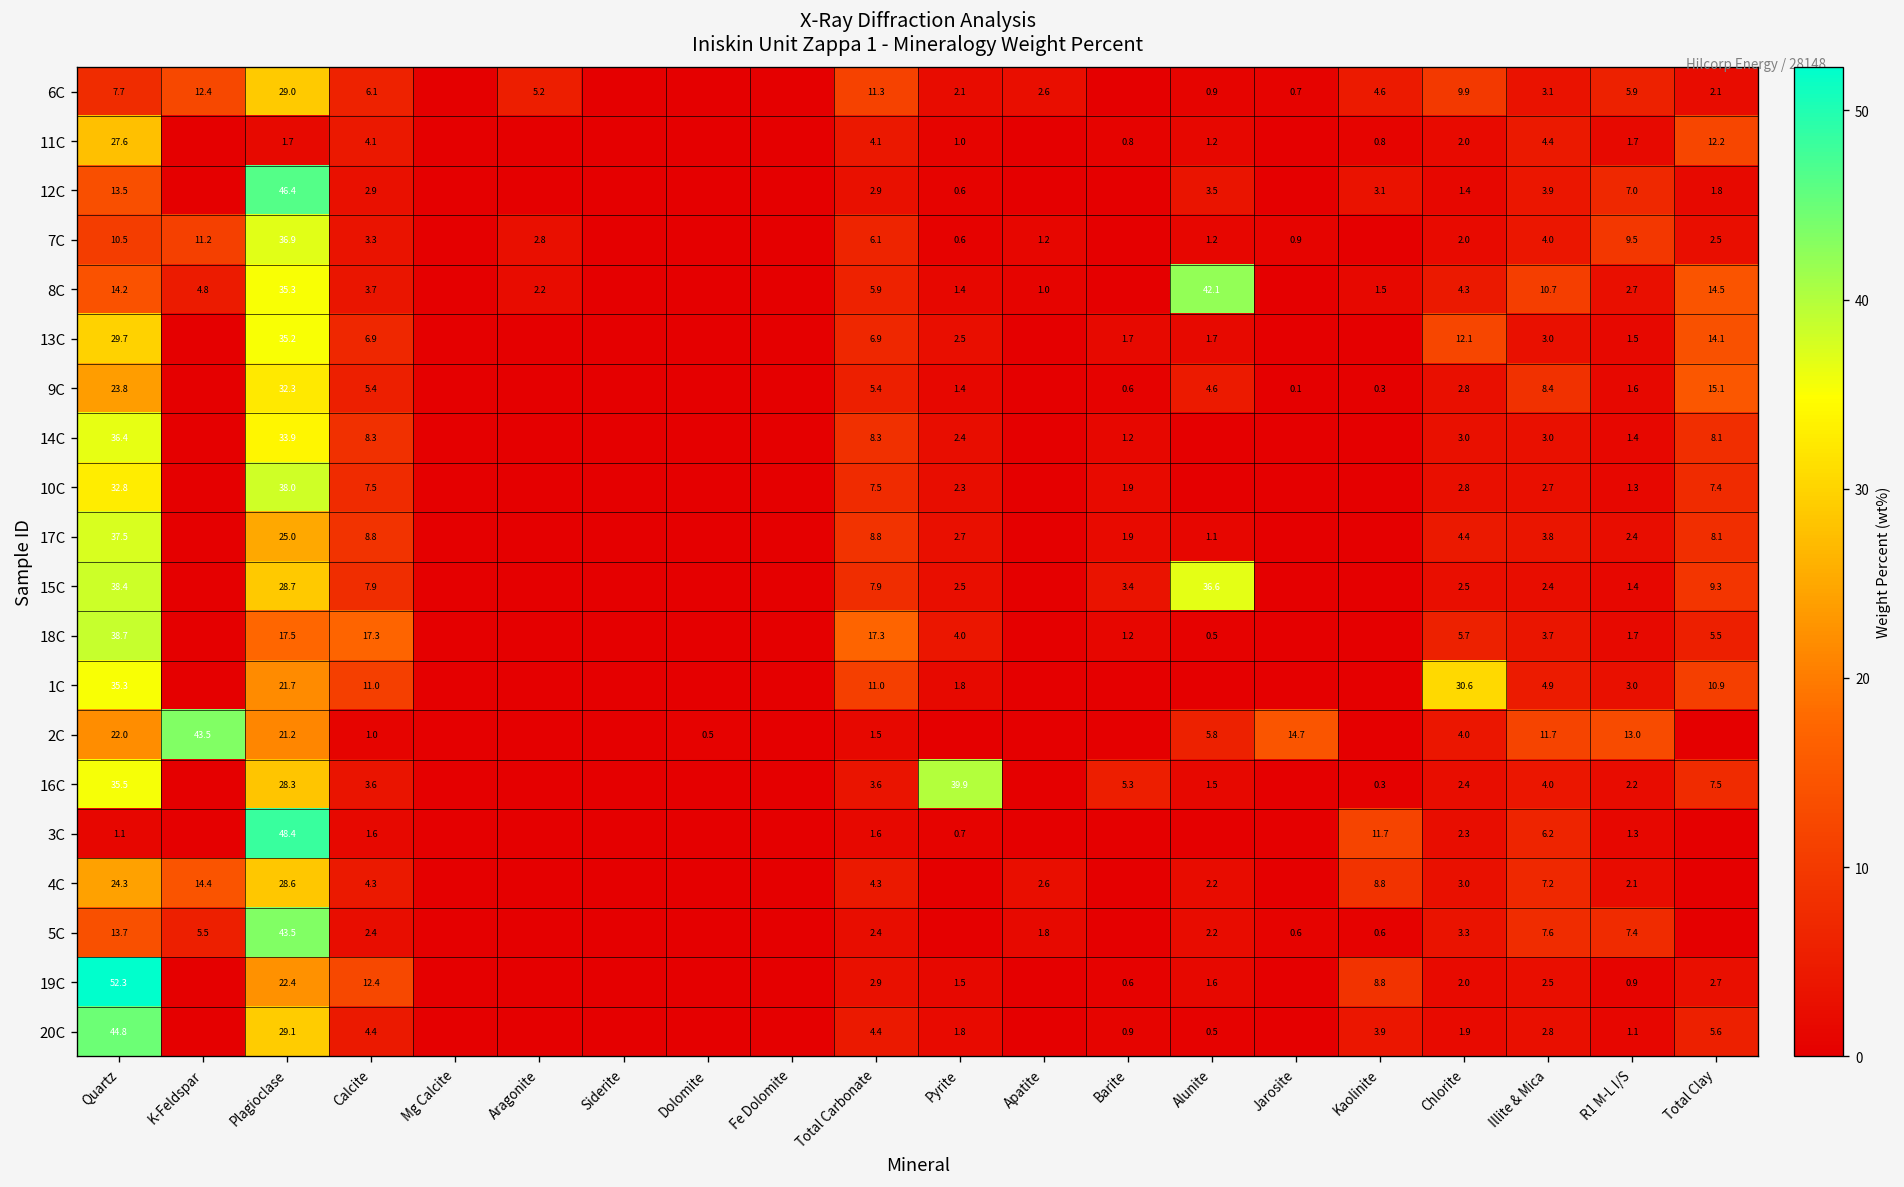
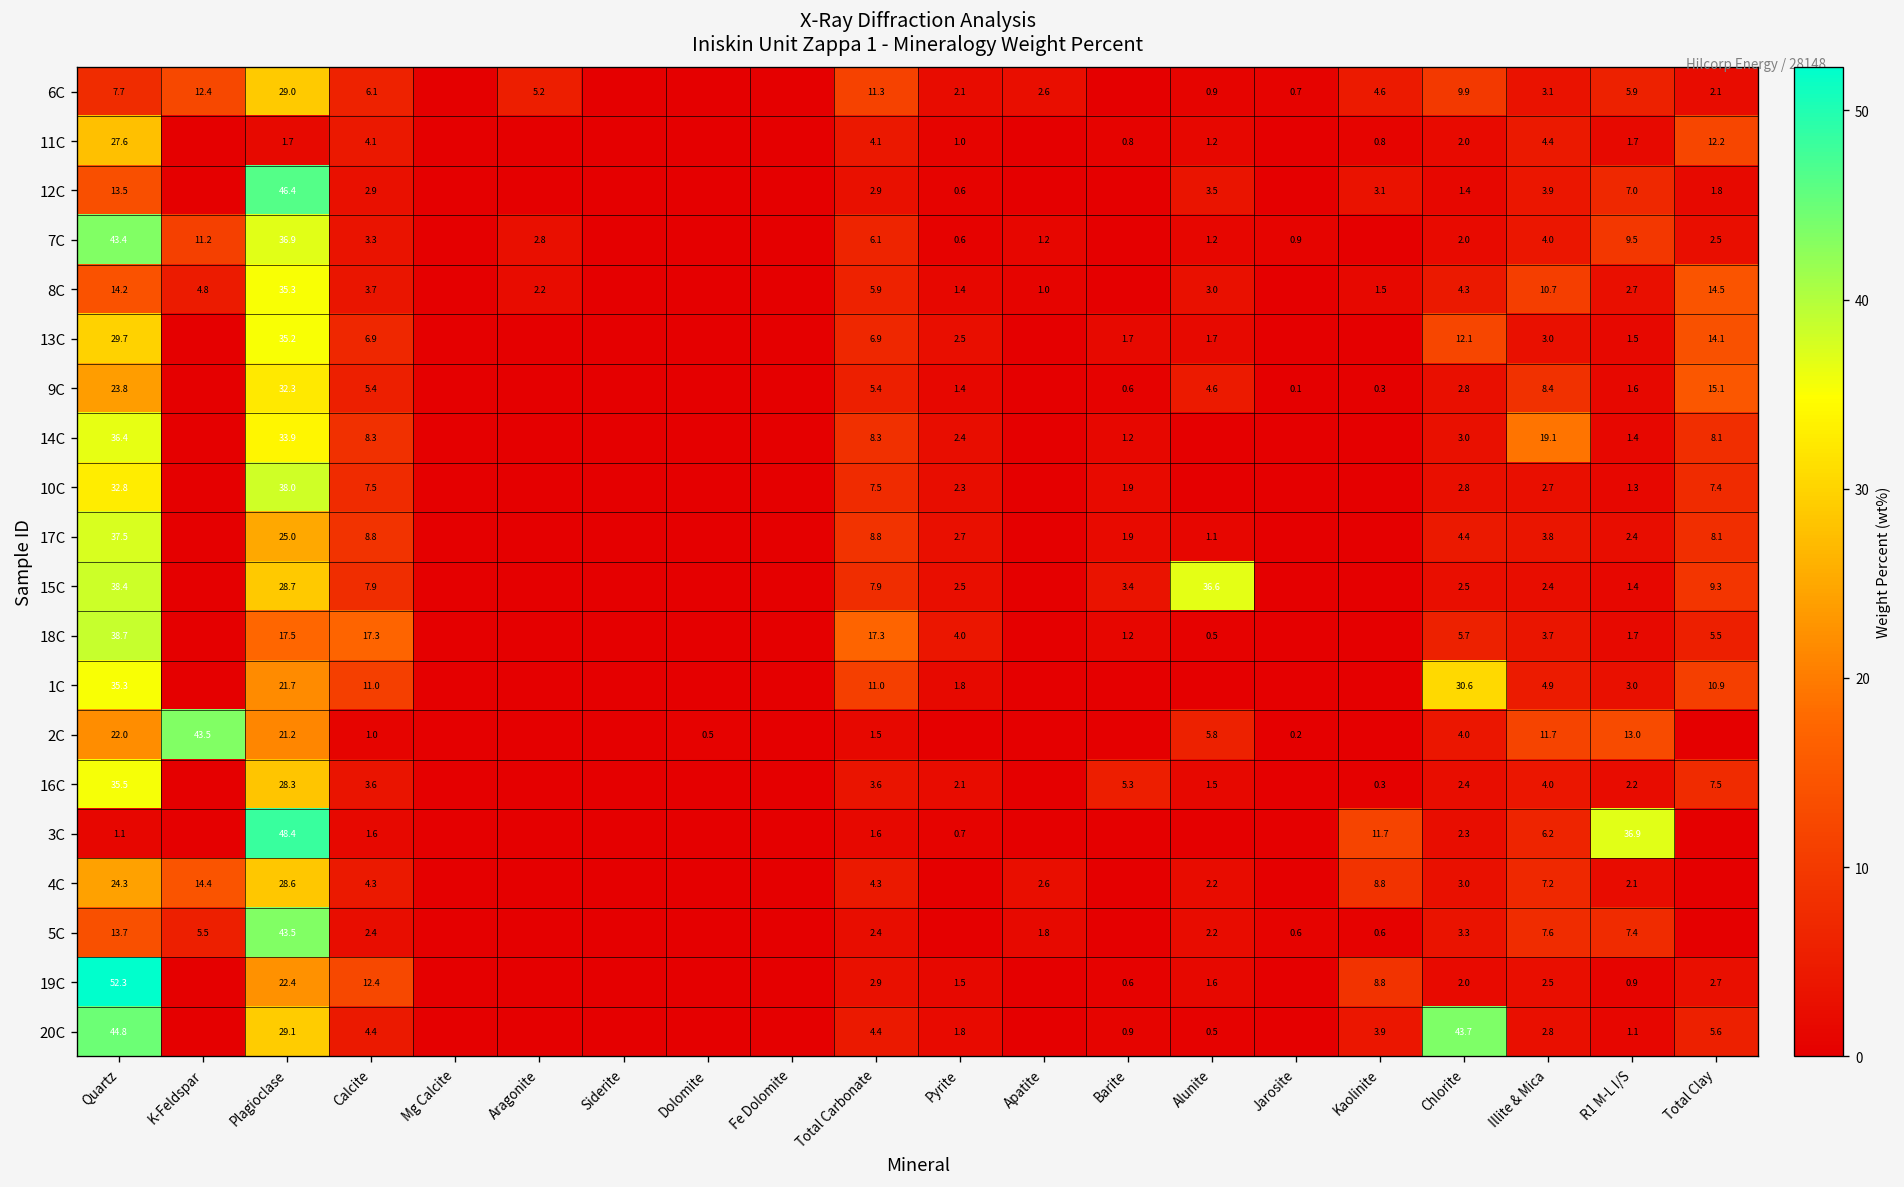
  {
    "7C": {
-     "Quartz": 10.5,
+     "Quartz": 43.4,
      "K-Feldspar": 11.2,
      "Plagioclase": 36.9,
      "Calcite": 3.3,
      "Aragonite": 2.8,
      "Total Carbonate": 6.1,
      "Pyrite": 0.6,
      "Apatite": 1.2,
      "Alunite": 1.2,
      "Jarosite": 0.9,
      "Chlorite": 2.0,
      "Illite & Mica": 4.0,
      "R1 M-L I/S": 9.5,
      "Total Clay": 2.5
    },
    "8C": {
      "Quartz": 14.2,
      "K-Feldspar": 4.8,
      "Plagioclase": 35.3,
      "Calcite": 3.7,
      "Aragonite": 2.2,
      "Total Carbonate": 5.9,
      "Pyrite": 1.4,
      "Apatite": 1.0,
-     "Alunite": 42.1,
+     "Alunite": 3.0,
      "Kaolinite": 1.5,
      "Chlorite": 4.3,
      "Illite & Mica": 10.7,
      "R1 M-L I/S": 2.7,
      "Total Clay": 14.5
    },
    "14C": {
      "Quartz": 36.4,
      "Plagioclase": 33.9,
      "Calcite": 8.3,
      "Total Carbonate": 8.3,
      "Pyrite": 2.4,
      "Barite": 1.2,
      "Chlorite": 3.0,
-     "Illite & Mica": 3.0,
+     "Illite & Mica": 19.1,
      "R1 M-L I/S": 1.4,
      "Total Clay": 8.1
    },
    "2C": {
      "Quartz": 22.0,
      "K-Feldspar": 43.5,
      "Plagioclase": 21.2,
      "Calcite": 1.0,
      "Dolomite": 0.5,
      "Total Carbonate": 1.5,
      "Alunite": 5.8,
-     "Jarosite": 14.7,
+     "Jarosite": 0.2,
      "Chlorite": 4.0,
      "Illite & Mica": 11.7,
      "R1 M-L I/S": 13.0
    },
    "16C": {
      "Quartz": 35.5,
      "Plagioclase": 28.3,
      "Calcite": 3.6,
      "Total Carbonate": 3.6,
-     "Pyrite": 39.9,
+     "Pyrite": 2.1,
      "Barite": 5.3,
      "Alunite": 1.5,
      "Kaolinite": 0.3,
      "Chlorite": 2.4,
      "Illite & Mica": 4.0,
      "R1 M-L I/S": 2.2,
      "Total Clay": 7.5
    },
    "3C": {
      "Quartz": 1.1,
      "Plagioclase": 48.4,
      "Calcite": 1.6,
      "Total Carbonate": 1.6,
      "Pyrite": 0.7,
      "Kaolinite": 11.7,
      "Chlorite": 2.3,
      "Illite & Mica": 6.2,
-     "R1 M-L I/S": 1.3
+     "R1 M-L I/S": 36.9
    },
    "20C": {
      "Quartz": 44.8,
      "Plagioclase": 29.1,
      "Calcite": 4.4,
      "Total Carbonate": 4.4,
      "Pyrite": 1.8,
      "Barite": 0.9,
      "Alunite": 0.5,
      "Kaolinite": 3.9,
-     "Chlorite": 1.9,
+     "Chlorite": 43.7,
      "Illite & Mica": 2.8,
      "R1 M-L I/S": 1.1,
      "Total Clay": 5.6
    }
  }
